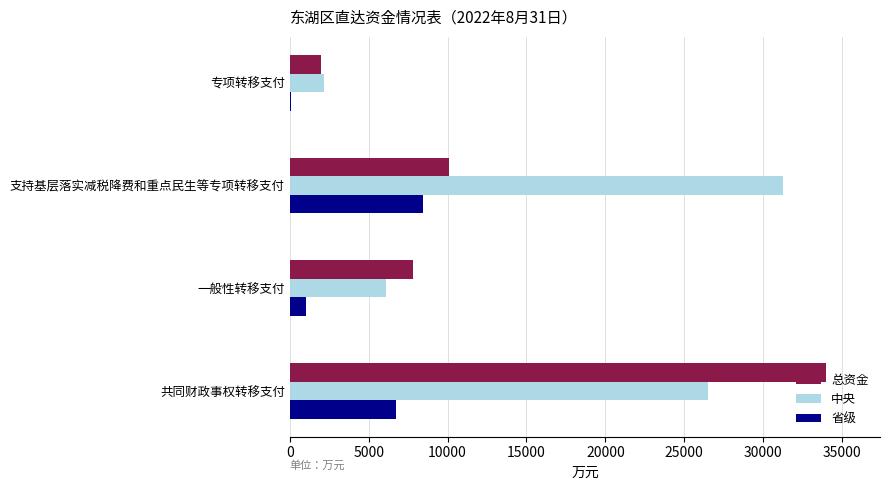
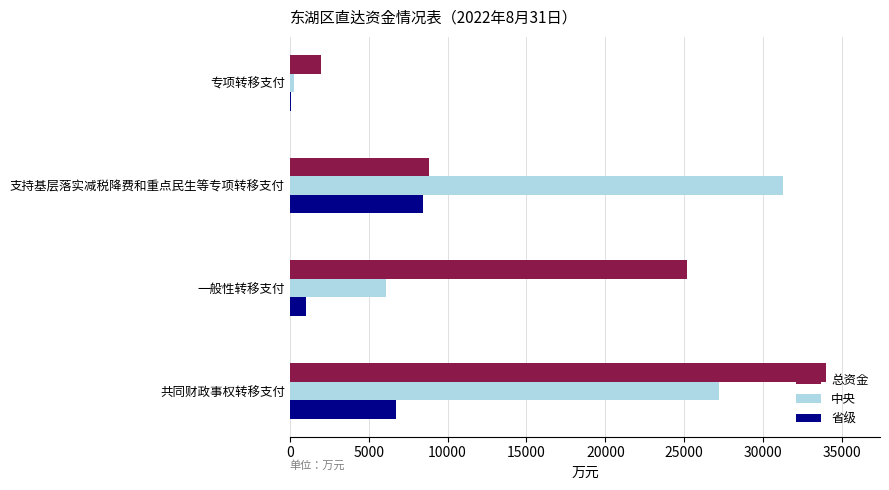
  {
    "总资金": {
      "专项转移支付": 2000,
-     "支持基层落实减税降费和重点民生等专项转移支付": 10100,
-     "一般性转移支付": 7800,
+     "支持基层落实减税降费和重点民生等专项转移支付": 8800,
+     "一般性转移支付": 25200,
      "共同财政事权转移支付": 34000
    },
    "中央": {
-     "专项转移支付": 2100,
+     "专项转移支付": 200,
      "支持基层落实减税降费和重点民生等专项转移支付": 31300,
      "一般性转移支付": 6100,
-     "共同财政事权转移支付": 26500
+     "共同财政事权转移支付": 27200
    },
    "省级": {
      "支持基层落实减税降费和重点民生等专项转移支付": 8500,
      "一般性转移支付": 1100,
      "共同财政事权转移支付": 6800
    }
  }
